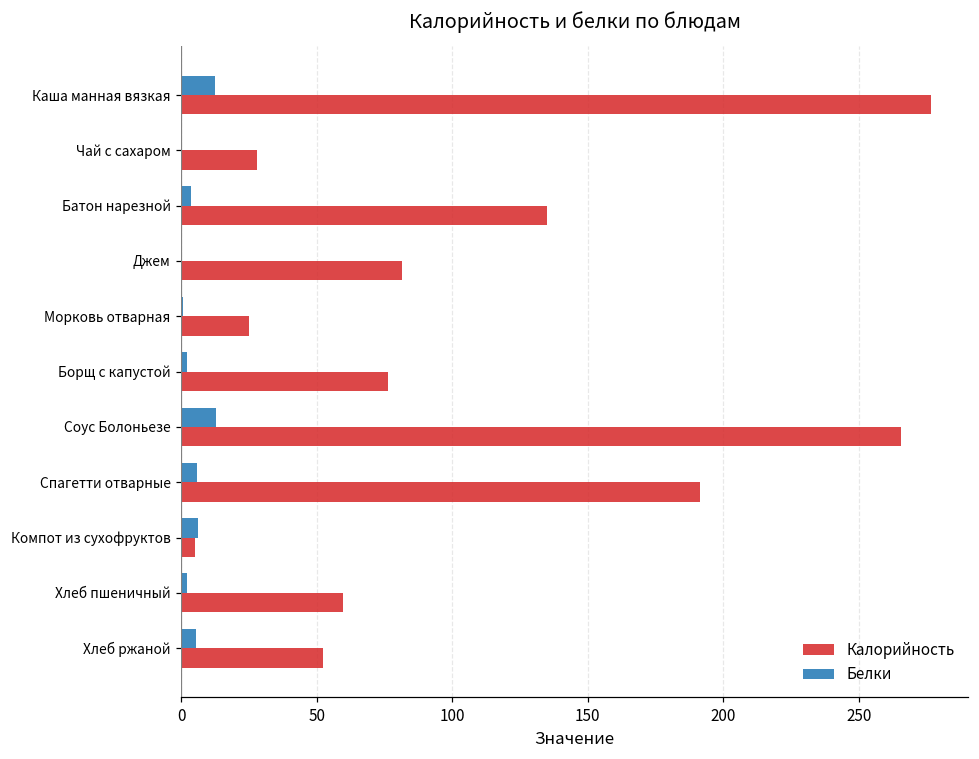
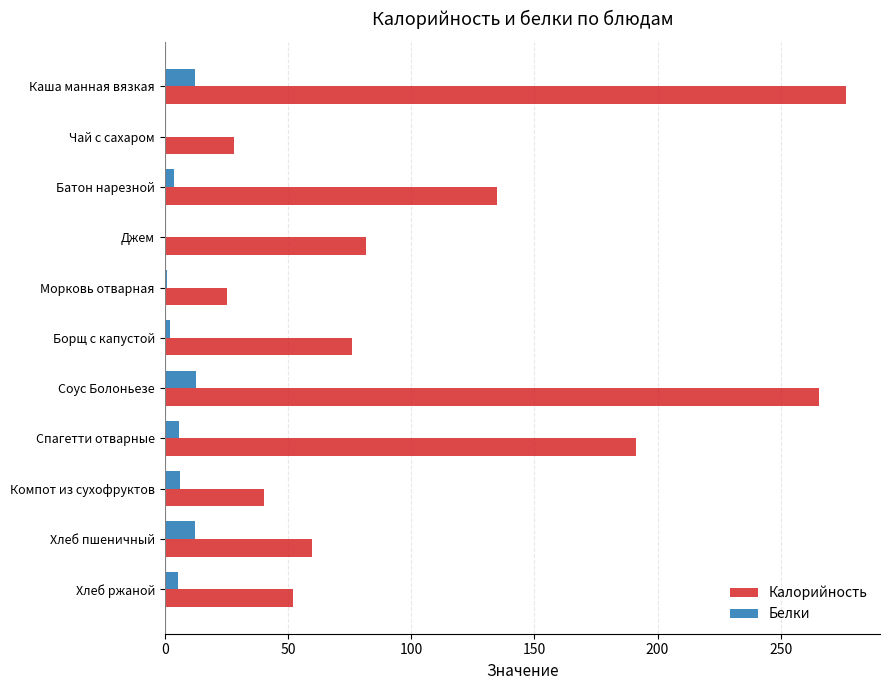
  {
    "Калорийность": {
      "Каша манная вязкая": 276,
      "Чай с сахаром": 28,
      "Батон нарезной": 135,
      "Джем": 82,
      "Морковь отварная": 25,
      "Борщ с капустой": 76,
      "Соус Болоньезе": 266,
      "Спагетти отварные": 191,
-     "Компот из сухофруктов": 5,
+     "Компот из сухофруктов": 40,
      "Хлеб пшеничный": 60,
      "Хлеб ржаной": 52
    },
    "Белки": {
      "Каша манная вязкая": 12,
      "Батон нарезной": 4,
      "Джем": 0,
      "Борщ с капустой": 2,
      "Соус Болоньезе": 13,
      "Спагетти отварные": 6,
      "Компот из сухофруктов": 6,
-     "Хлеб пшеничный": 2,
+     "Хлеб пшеничный": 12,
      "Хлеб ржаной": 6
    }
  }
